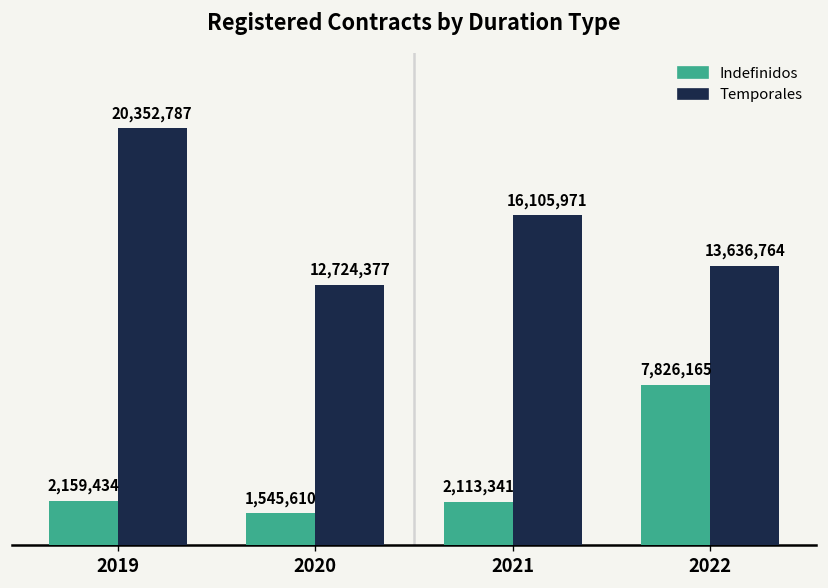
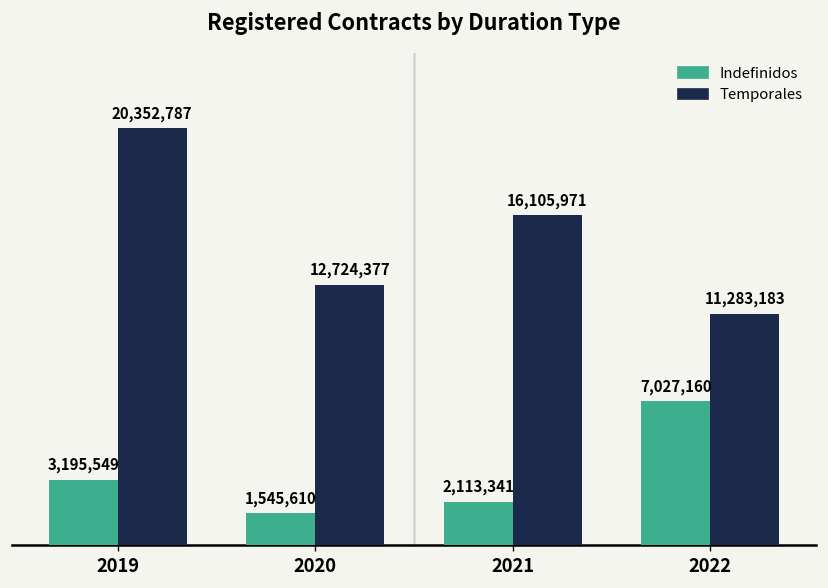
  {
    "Indefinidos": {
-     "2019": "2,159,434",
+     "2019": "3,195,549",
      "2020": "1,545,610",
      "2021": "2,113,341",
-     "2022": "7,826,165"
+     "2022": "7,027,160"
    },
    "Temporales": {
      "2019": "20,352,787",
      "2020": "12,724,377",
      "2021": "16,105,971",
-     "2022": "13,636,764"
+     "2022": "11,283,183"
    }
  }
